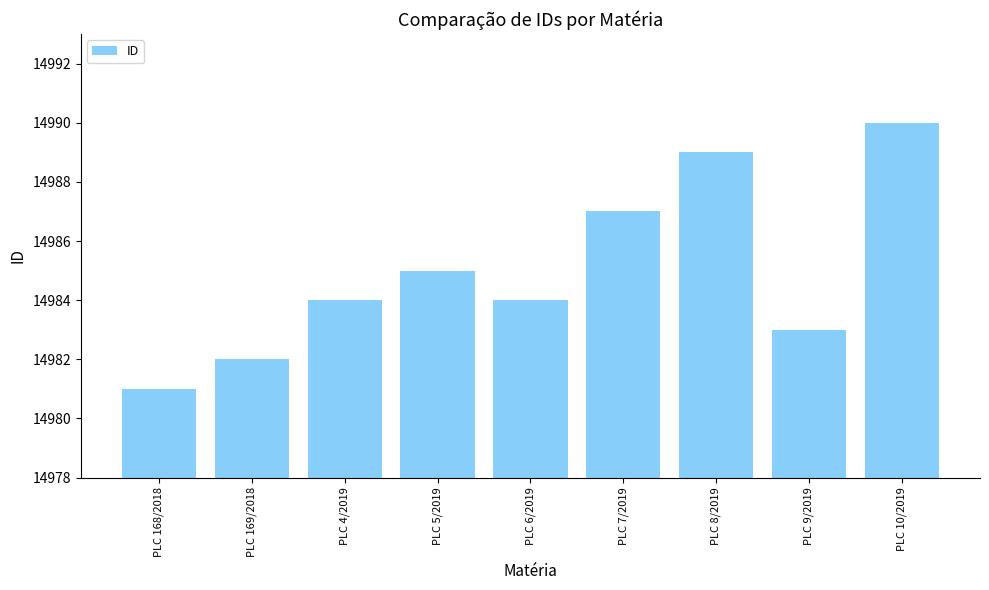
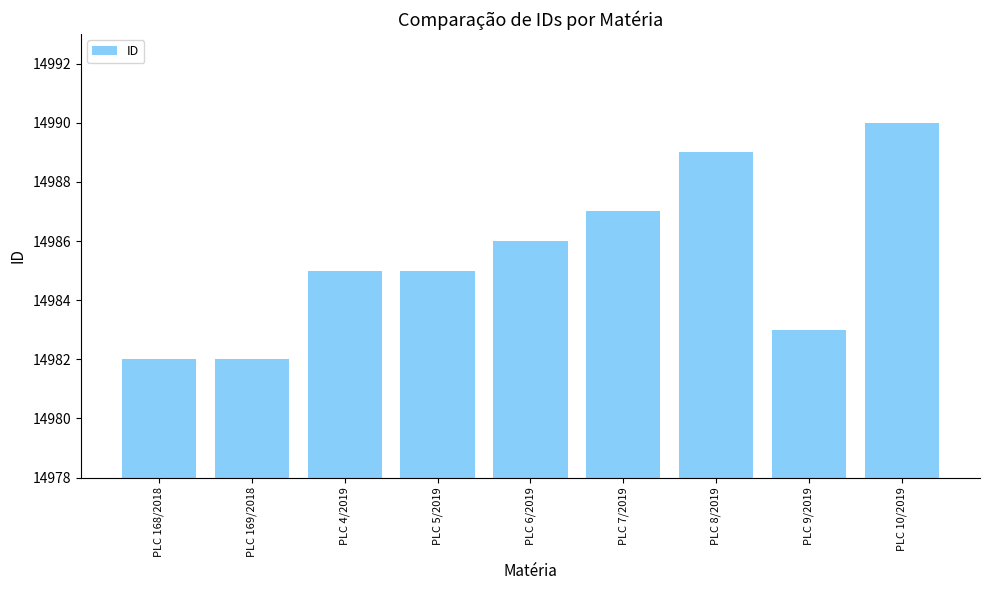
  {
-   "PLC 168/2018": 14981,
+   "PLC 168/2018": 14982,
    "PLC 169/2018": 14982,
-   "PLC 4/2019": 14984,
+   "PLC 4/2019": 14985,
    "PLC 5/2019": 14985,
-   "PLC 6/2019": 14984,
+   "PLC 6/2019": 14986,
    "PLC 7/2019": 14987,
    "PLC 8/2019": 14989,
    "PLC 9/2019": 14983,
    "PLC 10/2019": 14990
  }
